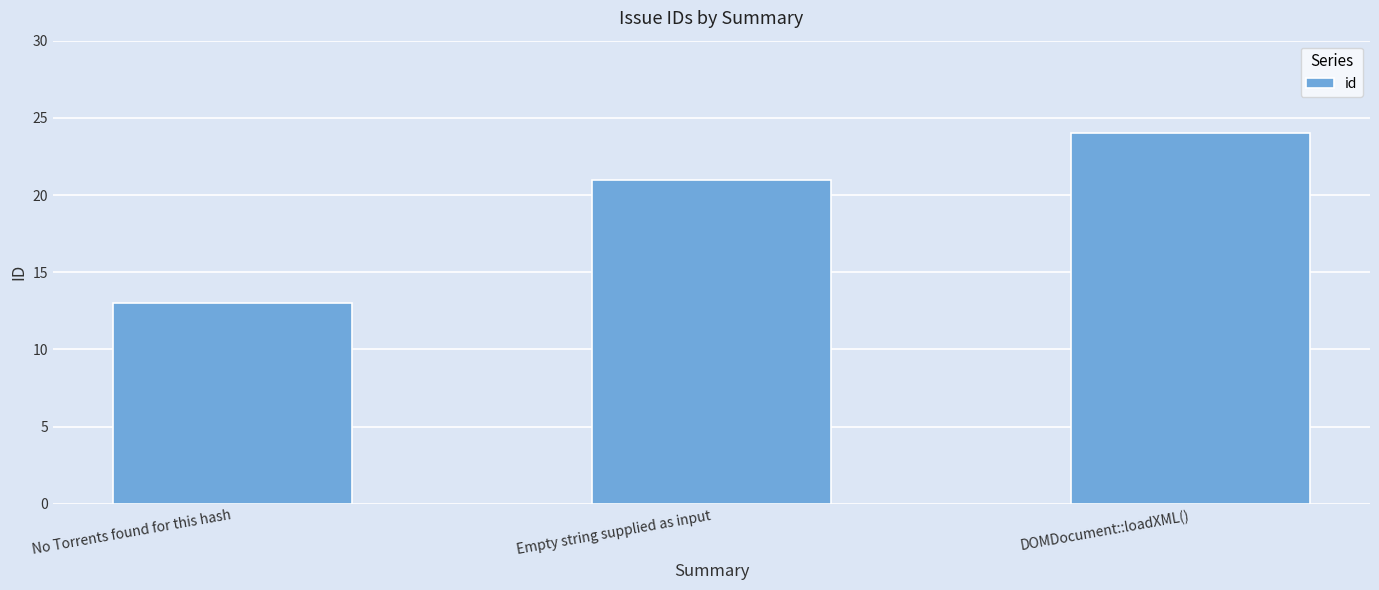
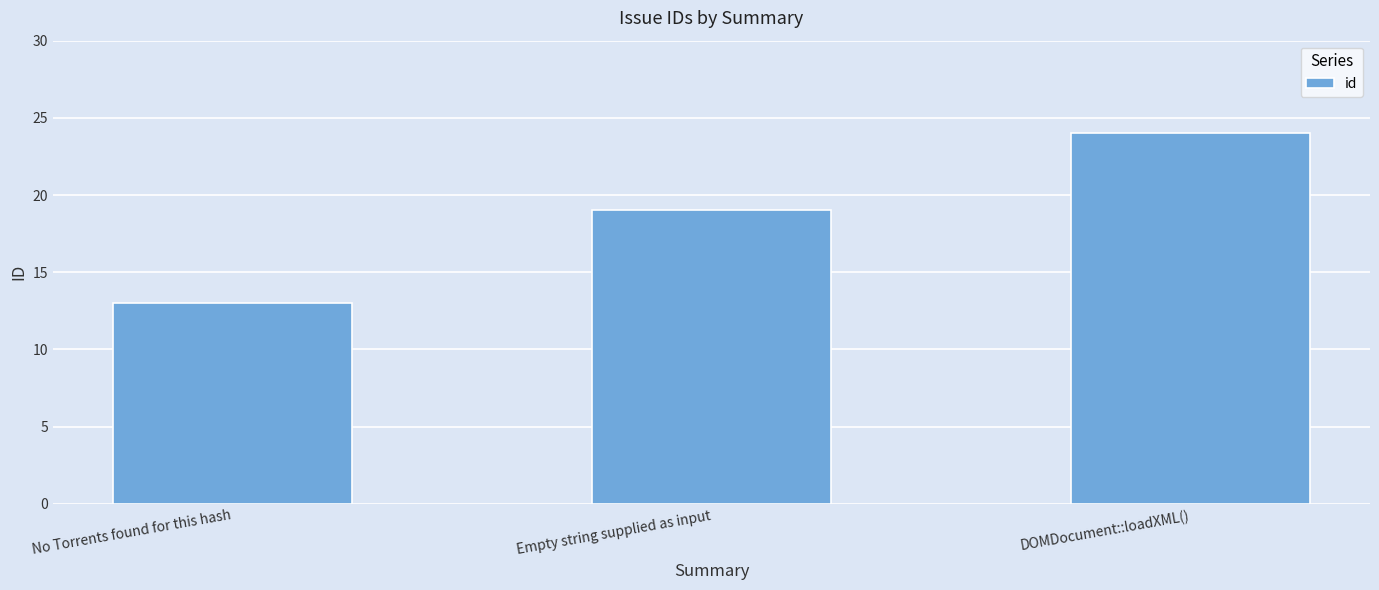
  {
    "No Torrents found for this hash": 13,
-   "Empty string supplied as input": 21,
+   "Empty string supplied as input": 19,
    "DOMDocument::loadXML()": 24
  }
